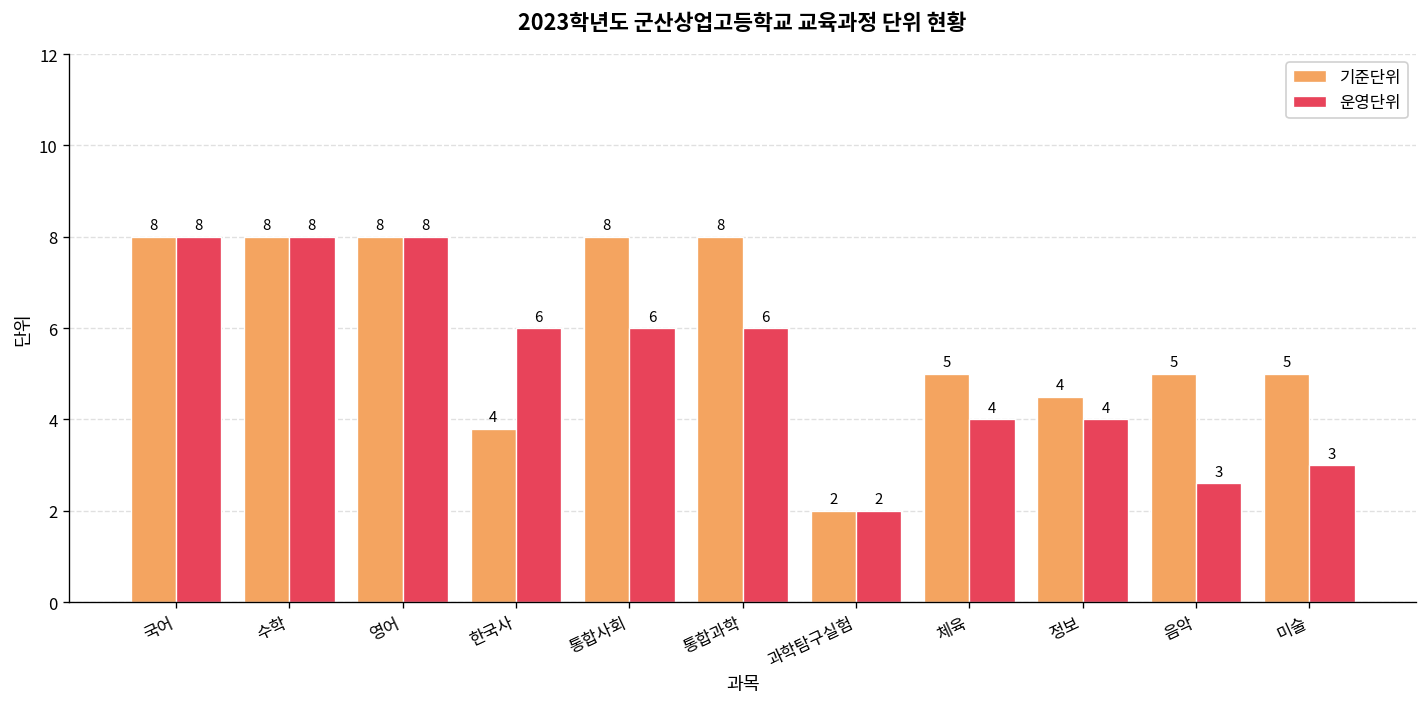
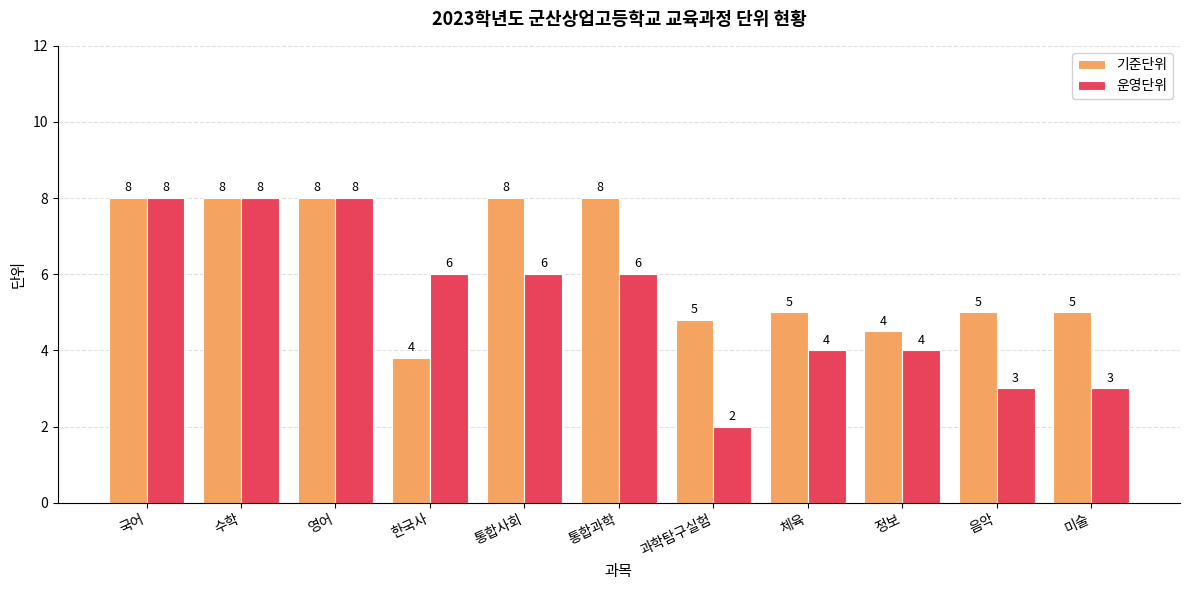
  {
    "기준단위": {
      "국어": 8,
      "수학": 8,
      "영어": 8,
      "한국사": 4,
      "통합사회": 8,
      "통합과학": 8,
-     "과학탐구실험": 2,
+     "과학탐구실험": 5,
      "체육": 5,
      "정보": 4,
      "음악": 5,
      "미술": 5
    },
    "운영단위": {
-     "음악": 2.6
+     "음악": 3.0
    }
  }
